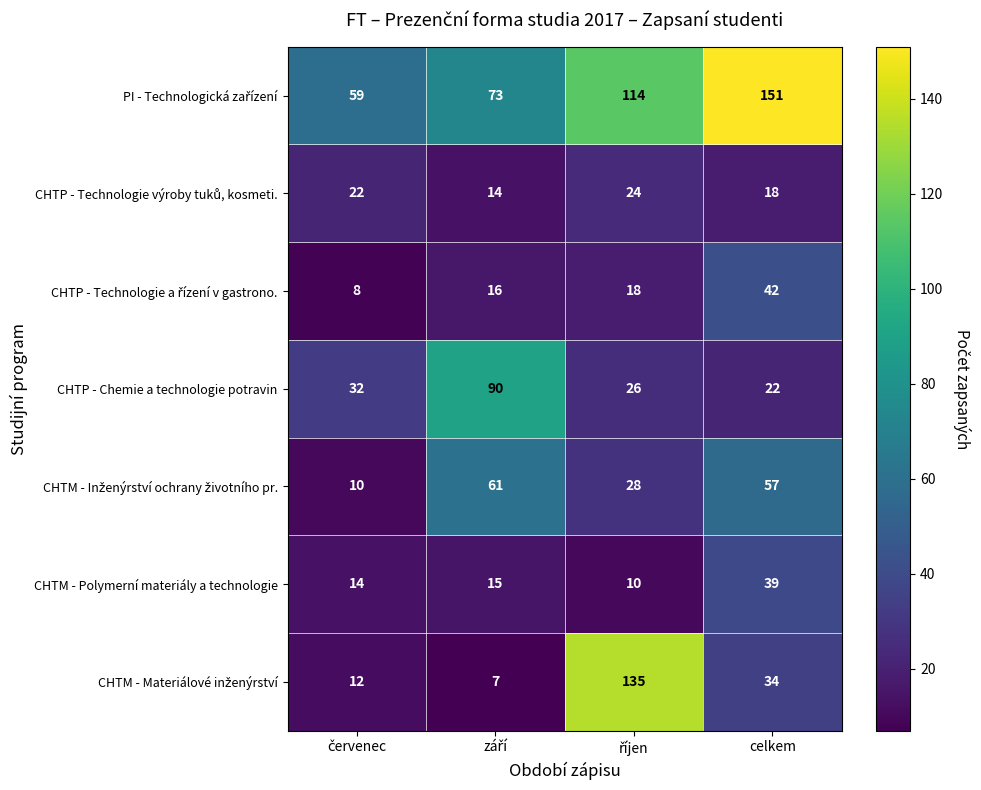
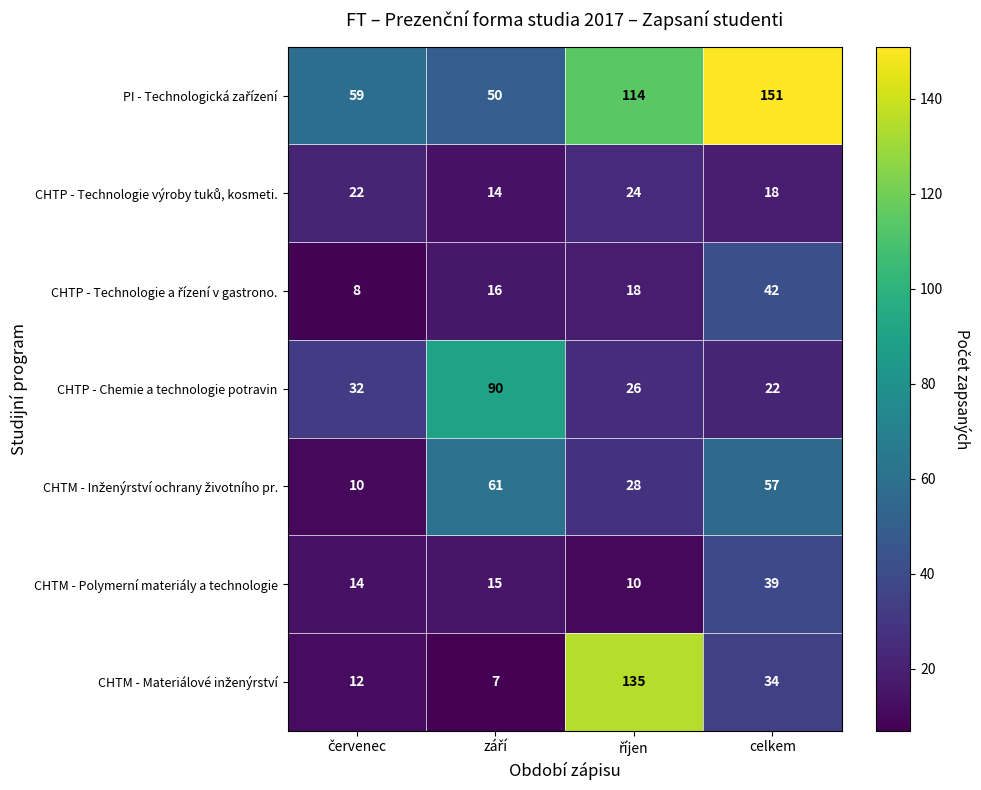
  {
    "PI - Technologická zařízení": {
      "červenec": 59,
-     "září": 73,
+     "září": 50,
      "říjen": 114,
      "celkem": 151
    },
    "CHTP - Technologie výroby tuků, kosmeti.": {
      "červenec": 22,
      "září": 14,
      "říjen": 24,
      "celkem": 18
    },
    "CHTP - Technologie a řízení v gastrono.": {
      "červenec": 8,
      "září": 16,
      "říjen": 18,
      "celkem": 42
    },
    "CHTP - Chemie a technologie potravin": {
      "červenec": 32,
      "září": 90,
      "říjen": 26,
      "celkem": 22
    },
    "CHTM - Inženýrství ochrany životního pr.": {
      "červenec": 10,
      "září": 61,
      "říjen": 28,
      "celkem": 57
    },
    "CHTM - Polymerní materiály a technologie": {
      "červenec": 14,
      "září": 15,
      "říjen": 10,
      "celkem": 39
    },
    "CHTM - Materiálové inženýrství": {
      "červenec": 12,
      "září": 7,
      "říjen": 135,
      "celkem": 34
    }
  }
